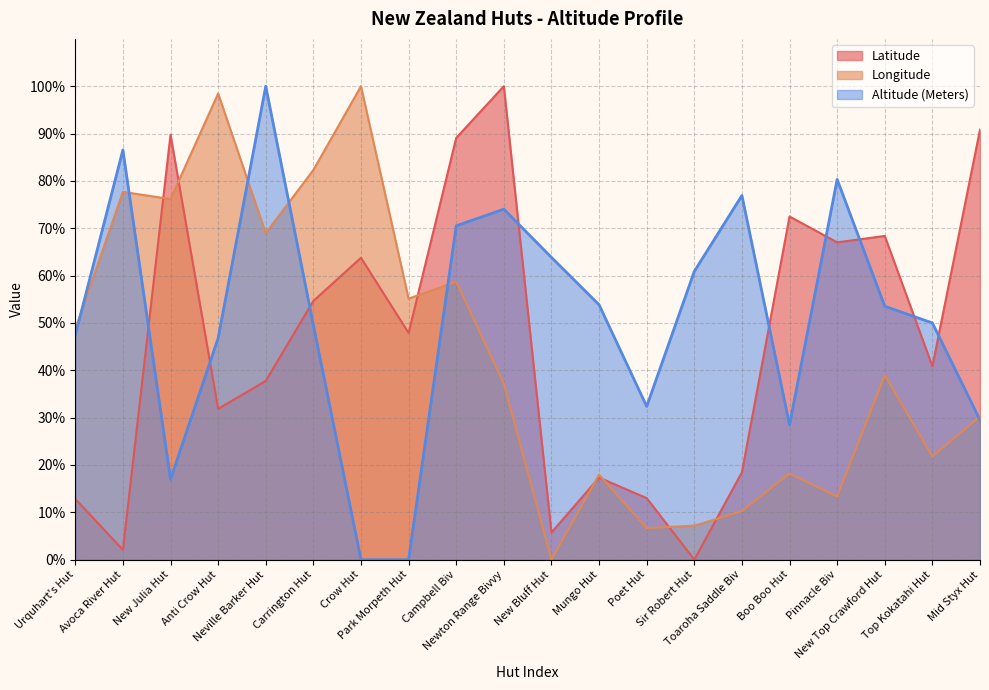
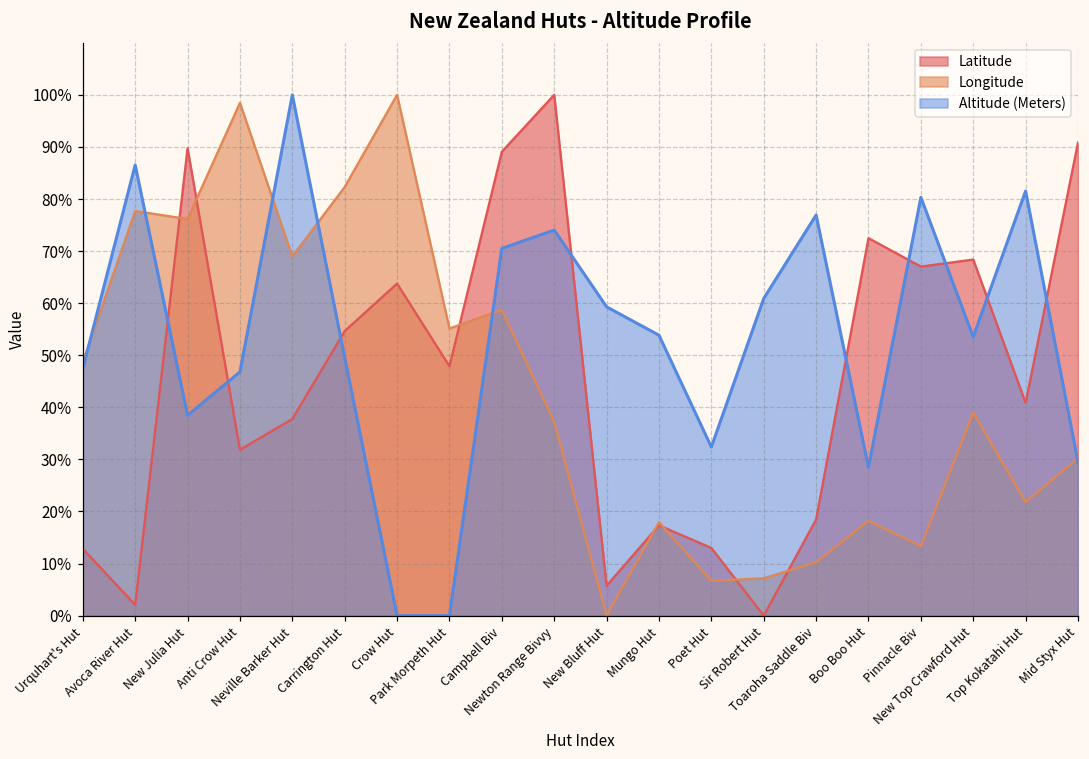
  {
    "Altitude (Meters)": {
      "Urquhart's Hut": "47%",
      "Avoca River Hut": "87%",
-     "New Julia Hut": "17%",
+     "New Julia Hut": "38%",
      "Anti Crow Hut": "47%",
      "Neville Barker Hut": "100%",
      "Carrington Hut": "50%",
      "Crow Hut": "0%",
      "Park Morpeth Hut": "0%",
      "Campbell Biv": "71%",
      "Newton Range Bivvy": "74%",
-     "New Bluff Hut": "64%",
+     "New Bluff Hut": "59%",
      "Mungo Hut": "54%",
      "Poet Hut": "32%",
      "Sir Robert Hut": "61%",
      "Toaroha Saddle Biv": "77%",
      "Boo Boo Hut": "28%",
      "Pinnacle Biv": "80%",
      "New Top Crawford Hut": "54%",
-     "Top Kokatahi Hut": "50%",
+     "Top Kokatahi Hut": "82%",
      "Mid Styx Hut": "29%"
    }
  }
